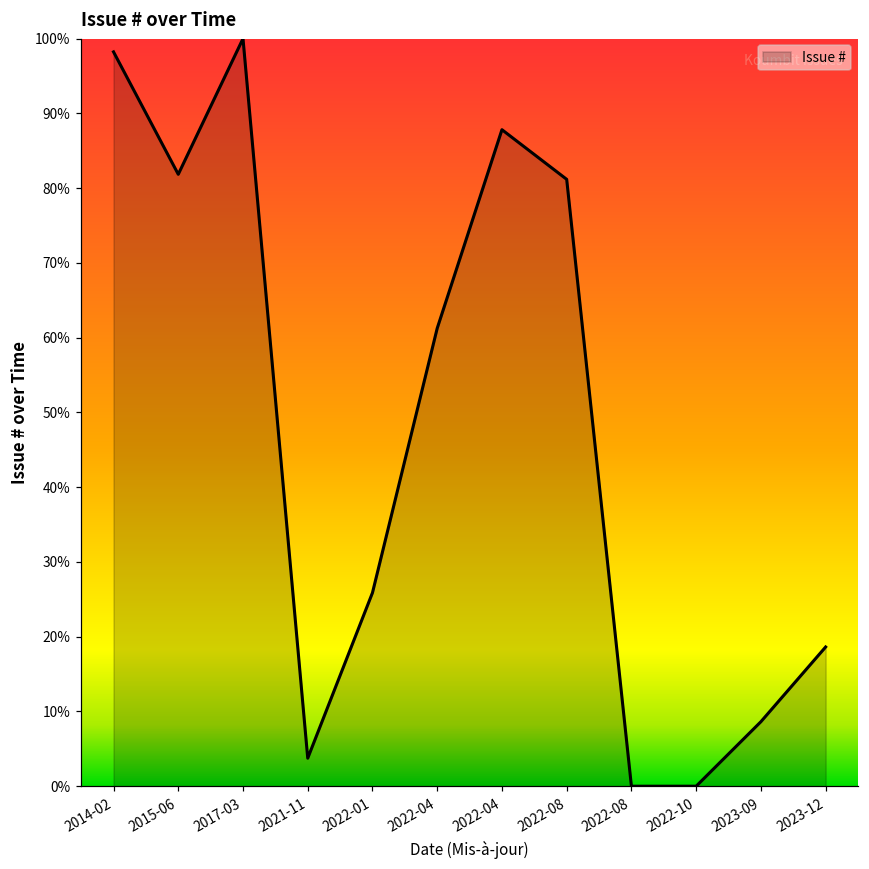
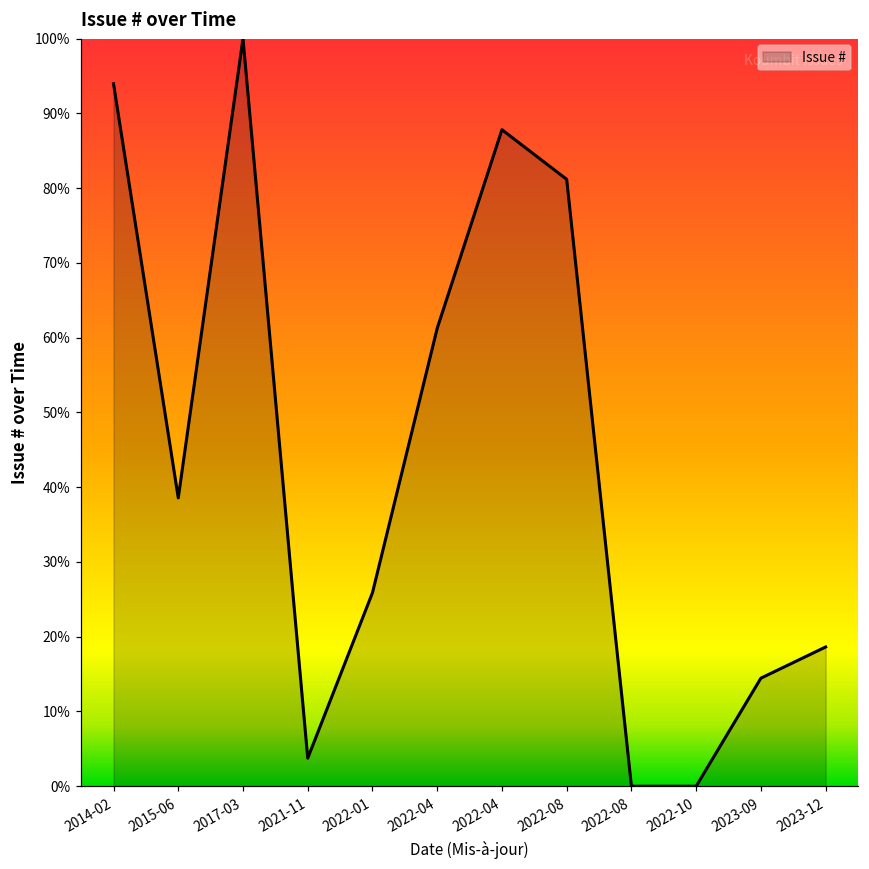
  {
-   "2014-02": "98%",
-   "2015-06": "82%",
+   "2014-02": "94%",
+   "2015-06": "39%",
    "2017-03": "100%",
    "2021-11": "4%",
    "2022-01": "26%",
    "2022-10": "0%",
-   "2023-09": "9%",
+   "2023-09": "14%",
    "2023-12": "19%"
  }
